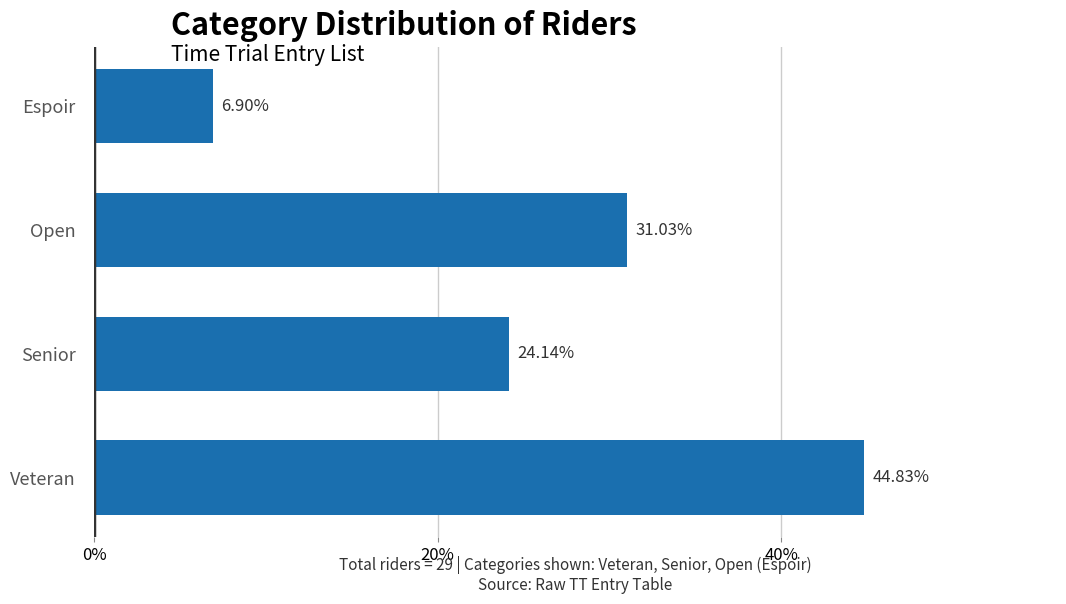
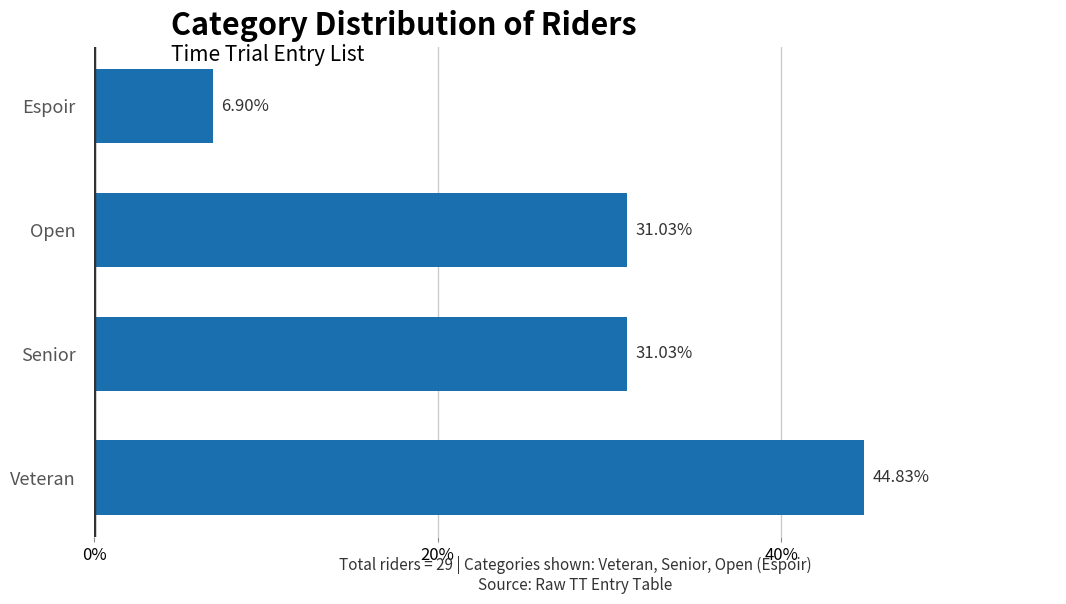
  {
    "Espoir": "6.90%",
    "Open": "31.03%",
-   "Senior": "24.14%",
+   "Senior": "31.03%",
    "Veteran": "44.83%"
  }
